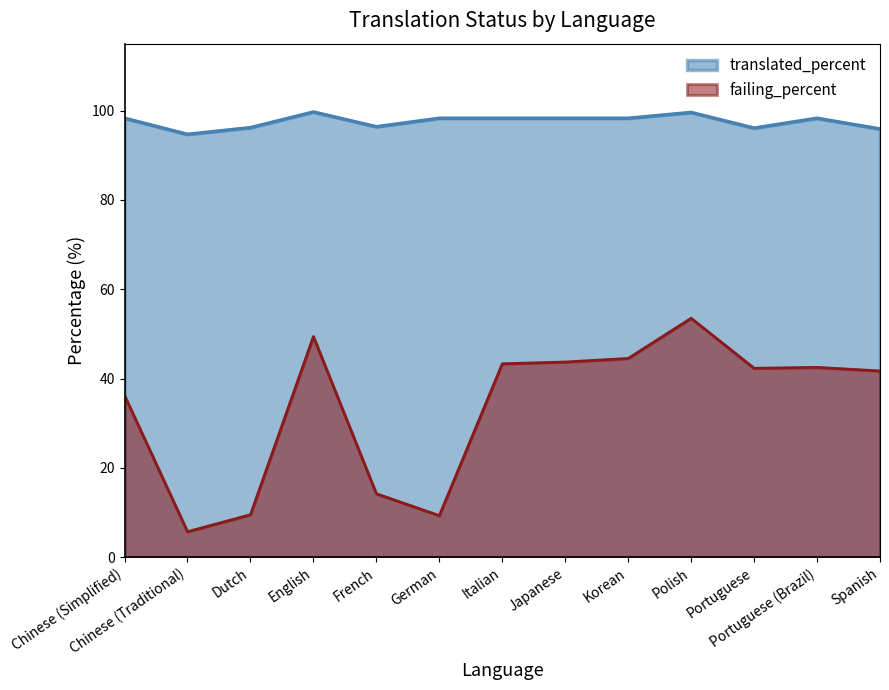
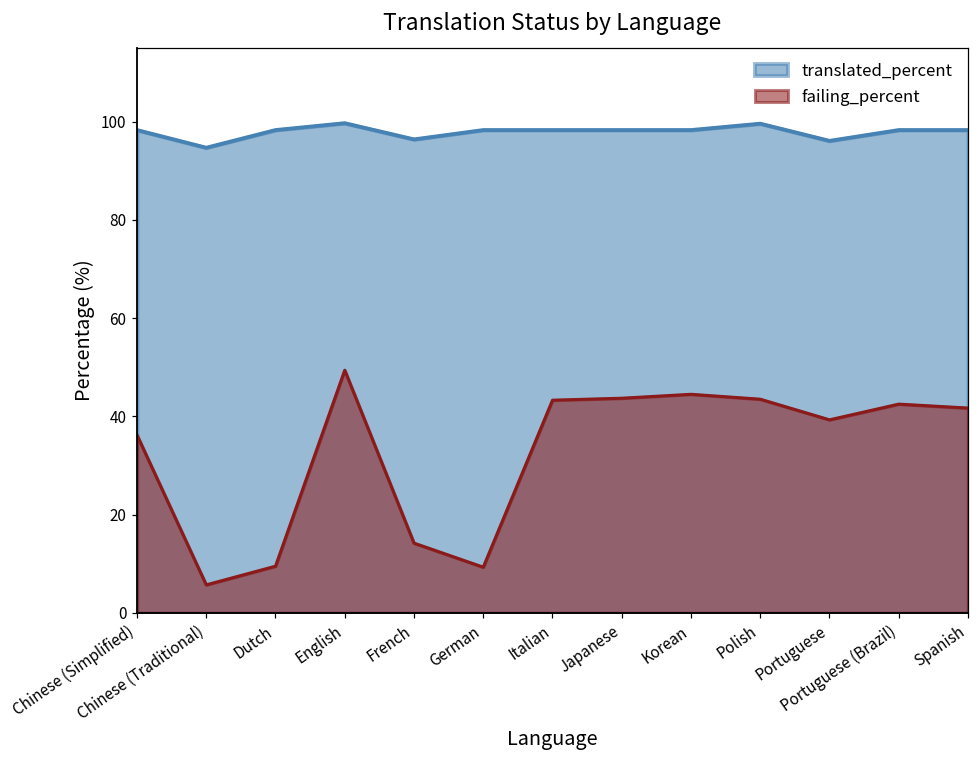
  {
    "translated_percent": {
      "Chinese (Simplified)": 98,
      "Chinese (Traditional)": 95,
-     "Dutch": 96,
+     "Dutch": 98,
      "English": 100,
      "French": 96,
      "German": 98,
      "Italian": 98,
      "Japanese": 98,
      "Korean": 98,
      "Polish": 100,
      "Portuguese": 96,
      "Portuguese (Brazil)": 98,
-     "Spanish": 96
+     "Spanish": 98
    },
    "failing_percent": {
      "Chinese (Simplified)": 36,
      "Chinese (Traditional)": 6,
      "Dutch": 10,
      "English": 49,
      "French": 14,
      "German": 9,
      "Italian": 43,
      "Japanese": 44,
      "Korean": 45,
-     "Polish": 54,
-     "Portuguese": 42,
+     "Polish": 44,
+     "Portuguese": 39,
      "Portuguese (Brazil)": 43,
      "Spanish": 42
    }
  }
